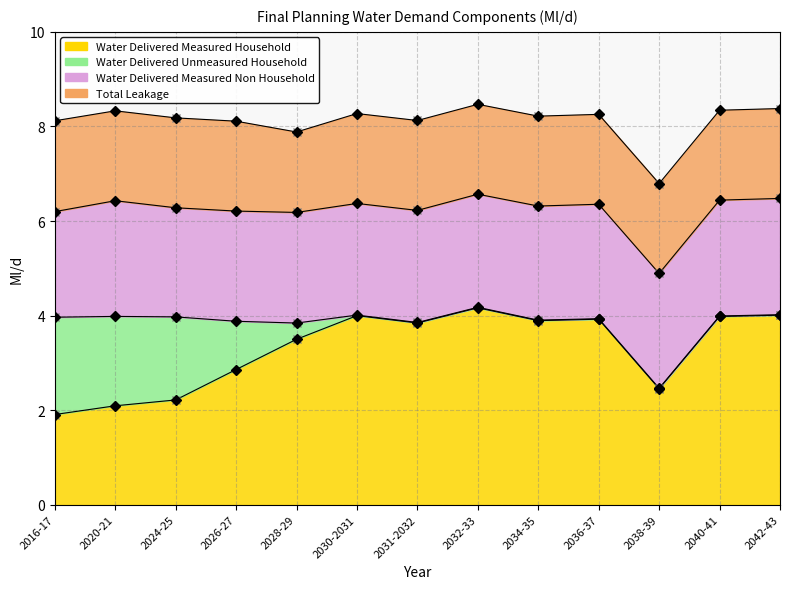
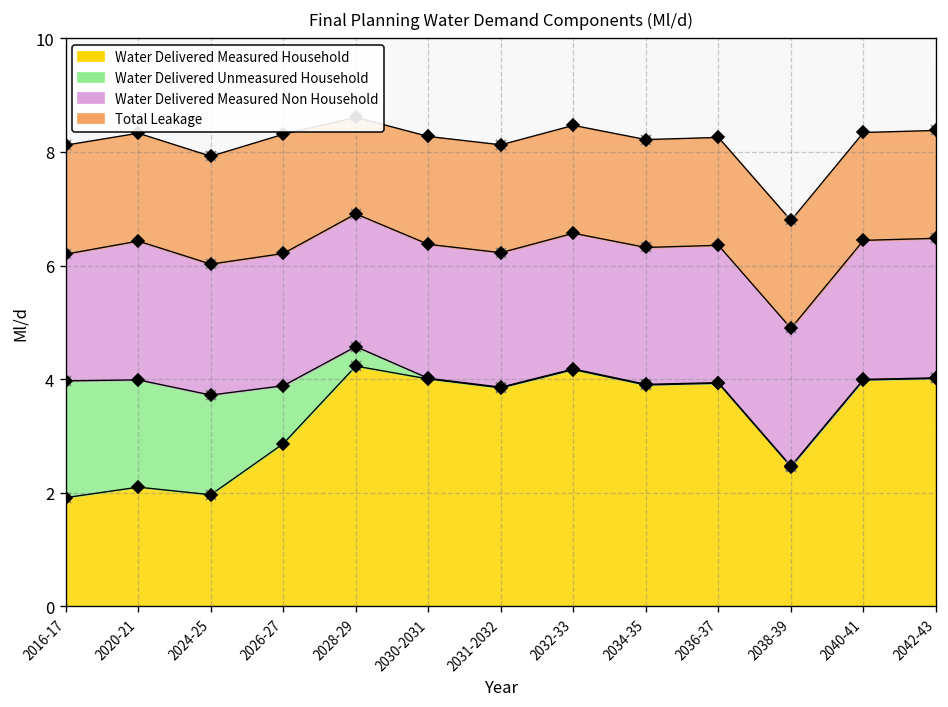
  {
    "Water Delivered Measured Household": {
      "2020-21": 2.1,
-     "2024-25": 2.2,
+     "2024-25": 2.0,
      "2026-27": 2.9,
-     "2028-29": 3.5
+     "2028-29": 4.2
    },
    "Water Delivered Unmeasured Household": {
      "2020-21": 1.9,
      "2026-27": 1.0
    },
    "Water Delivered Measured Non Household": {
      "2020-21": 2.4,
      "2026-27": 2.3,
      "2030-2031": 2.4,
      "2032-33": 2.4,
      "2036-37": 2.4,
      "2040-41": 2.4
    },
    "Total Leakage": {
      "2020-21": 1.9,
-     "2026-27": 1.9,
+     "2026-27": 2.1,
      "2030-2031": 1.9,
      "2032-33": 1.9,
      "2036-37": 1.9,
      "2040-41": 1.9
    }
  }
